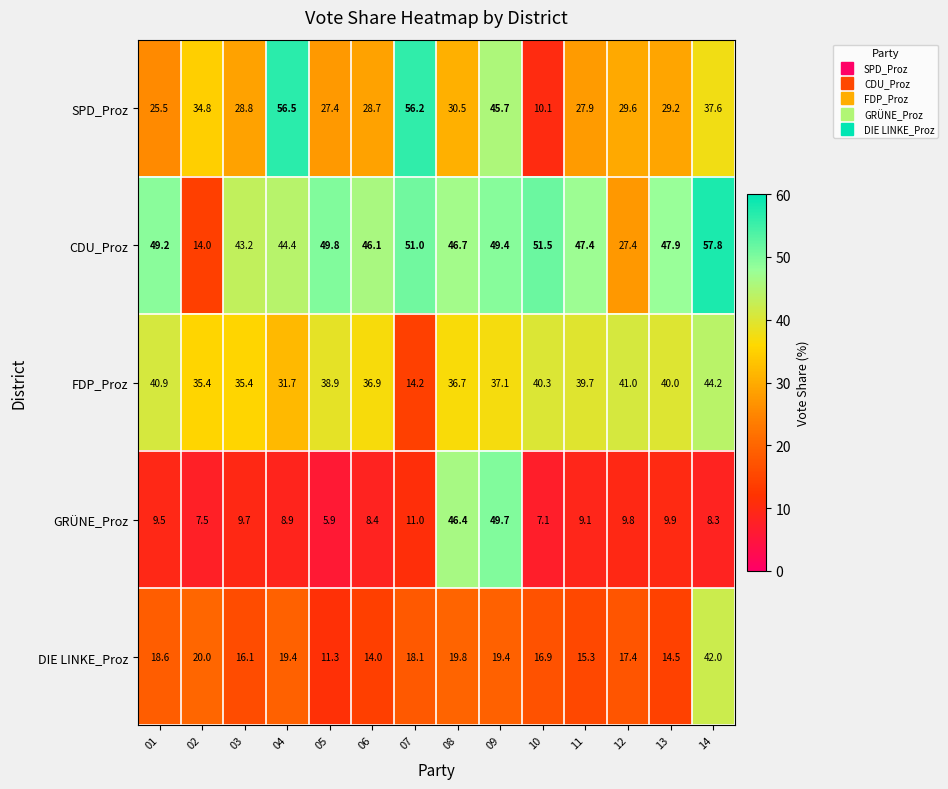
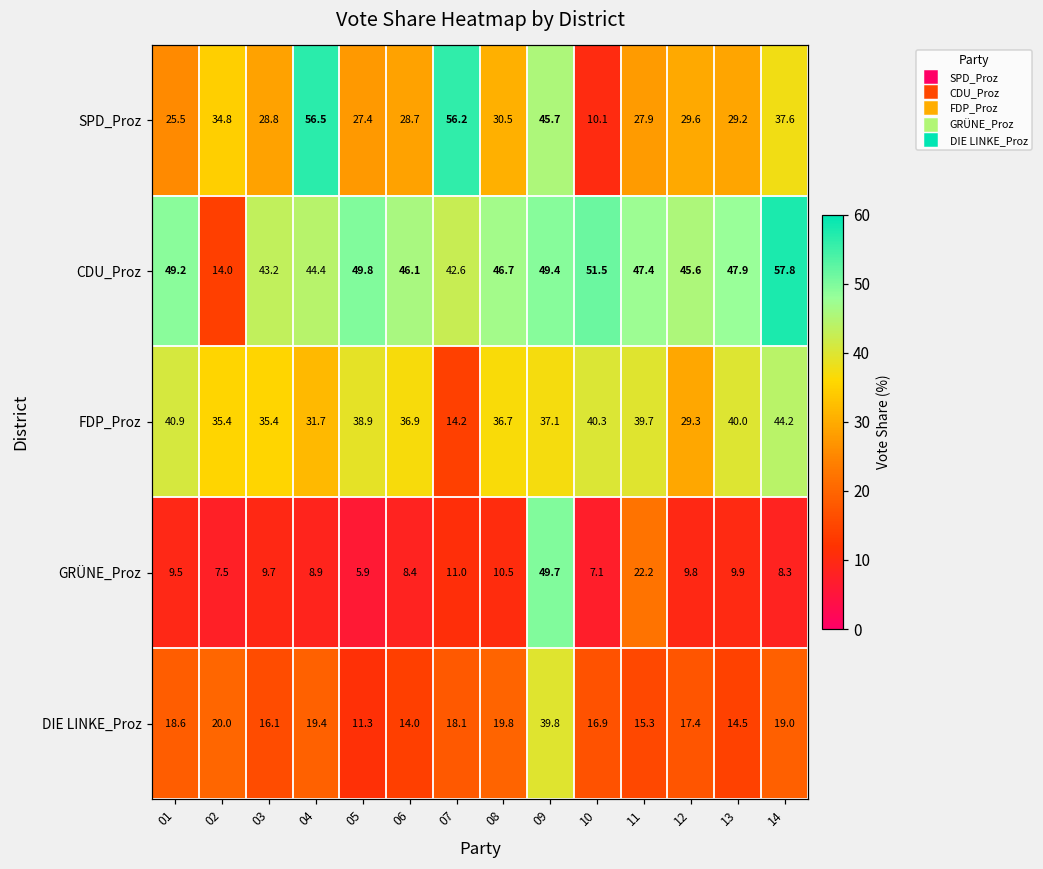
  {
    "SPD_Proz": {
      "01": 25.5,
      "02": 34.8,
      "03": 28.8,
      "04": 56.5,
      "05": 27.4,
      "06": 28.7,
      "07": 56.2,
      "08": 30.5,
      "09": 45.7,
      "10": 10.1,
      "11": 27.9,
      "12": 29.6,
      "13": 29.2,
      "14": 37.6
    },
    "CDU_Proz": {
      "01": 49.2,
      "02": 14.0,
      "03": 43.2,
      "04": 44.4,
      "05": 49.8,
      "06": 46.1,
-     "07": 51.0,
+     "07": 42.6,
      "08": 46.7,
      "09": 49.4,
      "10": 51.5,
      "11": 47.4,
-     "12": 27.4,
+     "12": 45.6,
      "13": 47.9,
      "14": 57.8
    },
    "FDP_Proz": {
      "01": 40.9,
      "02": 35.4,
      "03": 35.4,
      "04": 31.7,
      "05": 38.9,
      "06": 36.9,
      "07": 14.2,
      "08": 36.7,
      "09": 37.1,
      "10": 40.3,
      "11": 39.7,
-     "12": 41.0,
+     "12": 29.3,
      "13": 40.0,
      "14": 44.2
    },
    "GRÜNE_Proz": {
      "01": 9.5,
      "02": 7.5,
      "03": 9.7,
      "04": 8.9,
      "05": 5.9,
      "06": 8.4,
      "07": 11.0,
-     "08": 46.4,
+     "08": 10.5,
      "09": 49.7,
      "10": 7.1,
-     "11": 9.1,
+     "11": 22.2,
      "12": 9.8,
      "13": 9.9,
      "14": 8.3
    },
    "DIE LINKE_Proz": {
      "01": 18.6,
      "02": 20.0,
      "03": 16.1,
      "04": 19.4,
      "05": 11.3,
      "06": 14.0,
      "07": 18.1,
      "08": 19.8,
-     "09": 19.4,
+     "09": 39.8,
      "10": 16.9,
      "11": 15.3,
      "12": 17.4,
      "13": 14.5,
-     "14": 42.0
+     "14": 19.0
    }
  }
